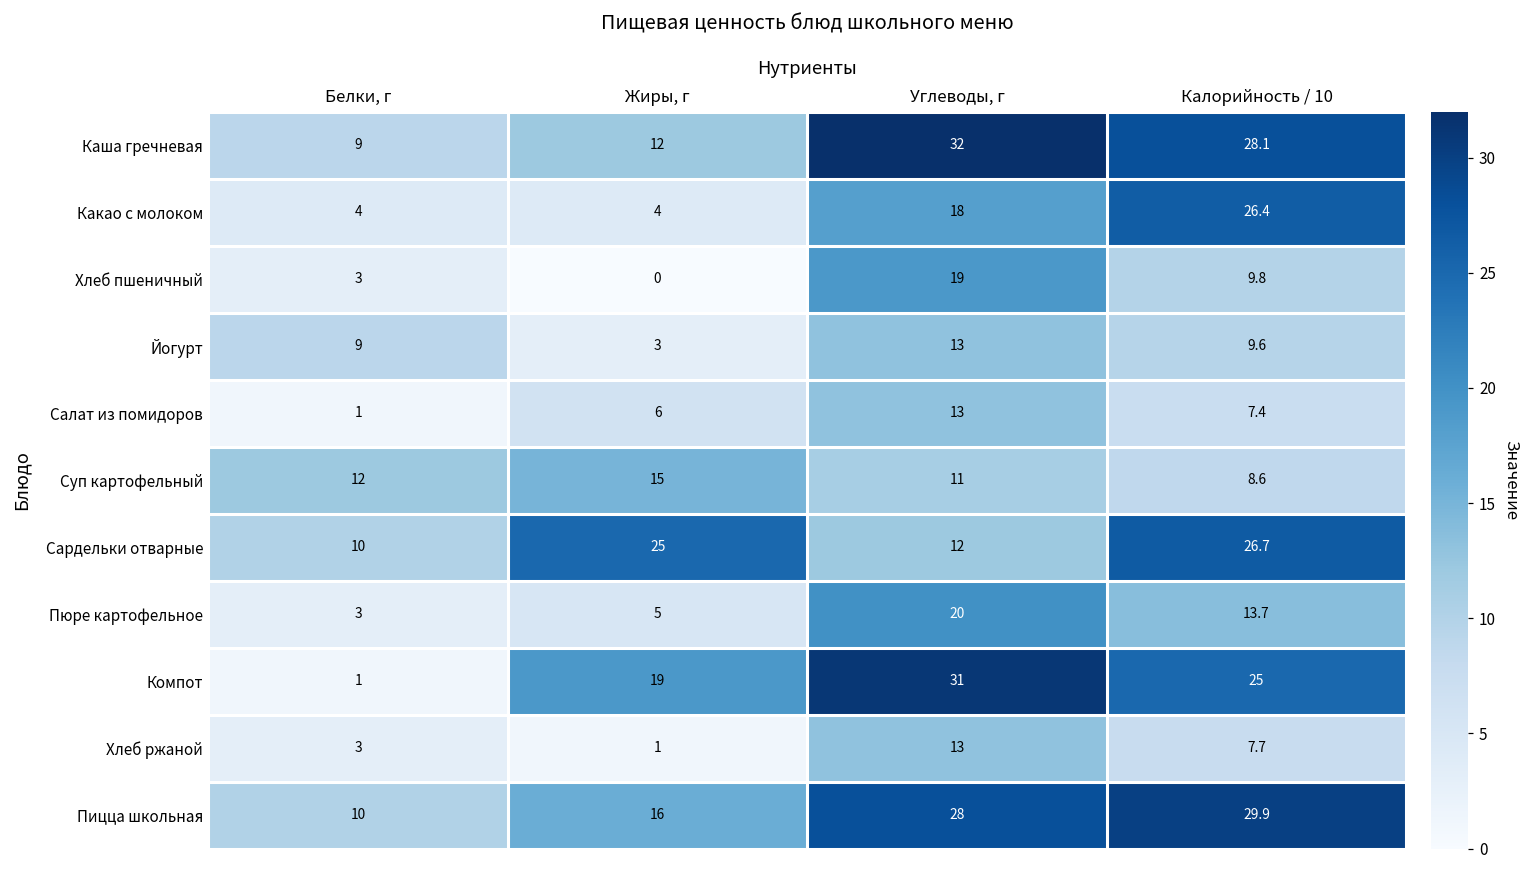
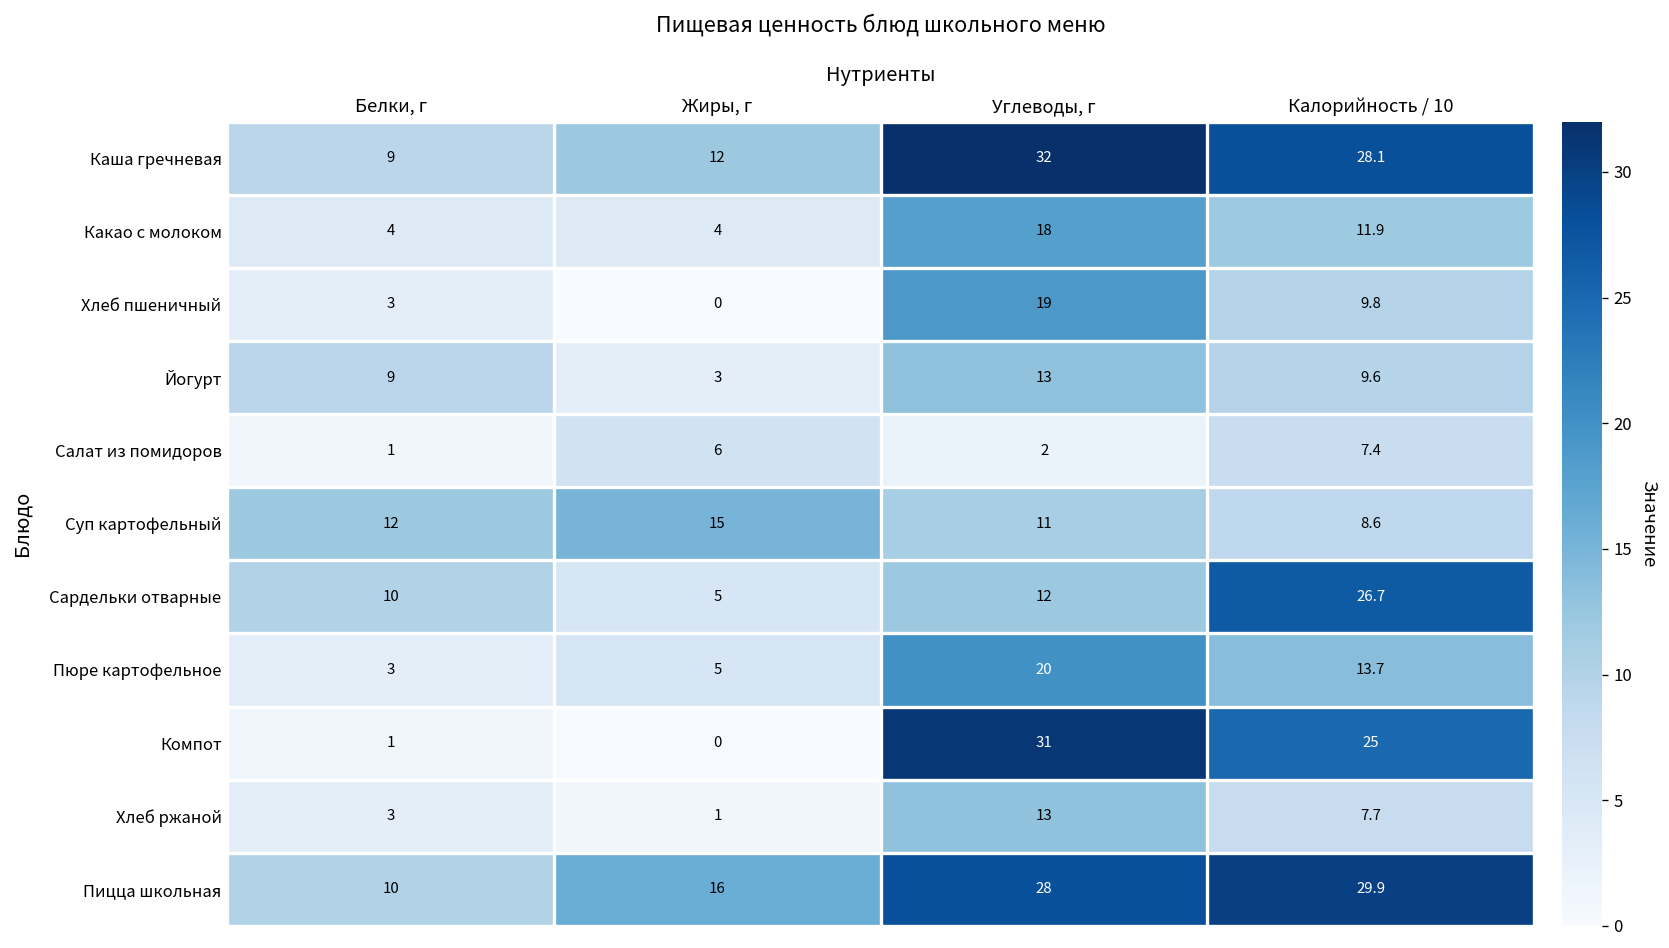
  {
    "Каша гречневая": {
      "Белки, г": 9,
      "Жиры, г": 12,
      "Углеводы, г": 32,
      "Калорийность / 10": 28.1
    },
    "Какао с молоком": {
      "Белки, г": 4,
      "Жиры, г": 4,
      "Углеводы, г": 18,
-     "Калорийность / 10": 26.4
+     "Калорийность / 10": 11.9
    },
    "Хлеб пшеничный": {
      "Белки, г": 3,
      "Жиры, г": 0,
      "Углеводы, г": 19,
      "Калорийность / 10": 9.8
    },
    "Йогурт": {
      "Белки, г": 9,
      "Жиры, г": 3,
      "Углеводы, г": 13,
      "Калорийность / 10": 9.6
    },
    "Салат из помидоров": {
      "Белки, г": 1,
      "Жиры, г": 6,
-     "Углеводы, г": 13,
+     "Углеводы, г": 2,
      "Калорийность / 10": 7.4
    },
    "Суп картофельный": {
      "Белки, г": 12,
      "Жиры, г": 15,
      "Углеводы, г": 11,
      "Калорийность / 10": 8.6
    },
    "Сардельки отварные": {
      "Белки, г": 10,
-     "Жиры, г": 25,
+     "Жиры, г": 5,
      "Углеводы, г": 12,
      "Калорийность / 10": 26.7
    },
    "Пюре картофельное": {
      "Белки, г": 3,
      "Жиры, г": 5,
      "Углеводы, г": 20,
      "Калорийность / 10": 13.7
    },
    "Компот": {
      "Белки, г": 1,
-     "Жиры, г": 19,
+     "Жиры, г": 0,
      "Углеводы, г": 31,
      "Калорийность / 10": 25
    },
    "Хлеб ржаной": {
      "Белки, г": 3,
      "Жиры, г": 1,
      "Углеводы, г": 13,
      "Калорийность / 10": 7.7
    },
    "Пицца школьная": {
      "Белки, г": 10,
      "Жиры, г": 16,
      "Углеводы, г": 28,
      "Калорийность / 10": 29.9
    }
  }
